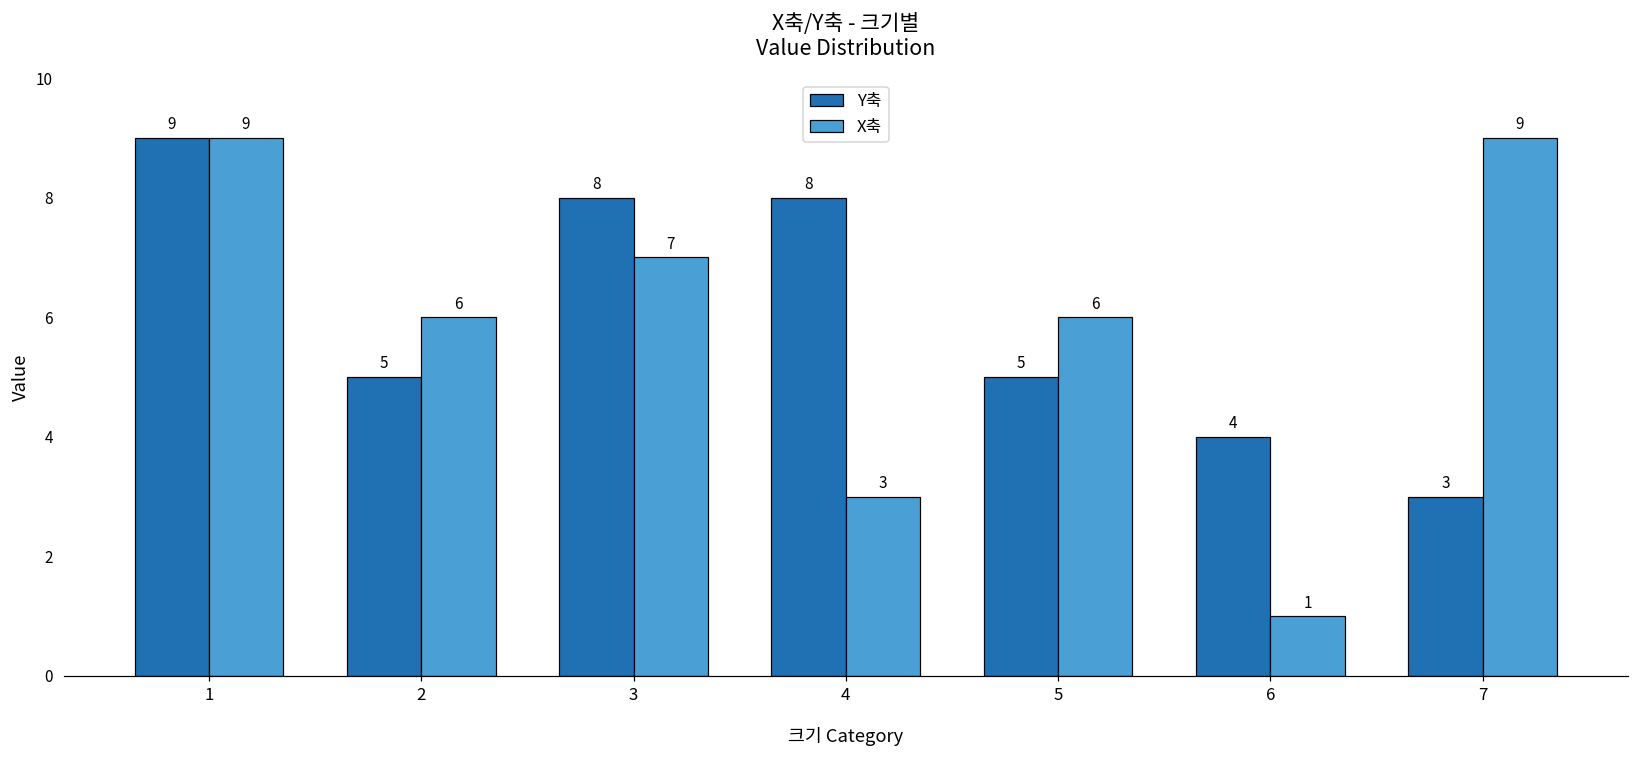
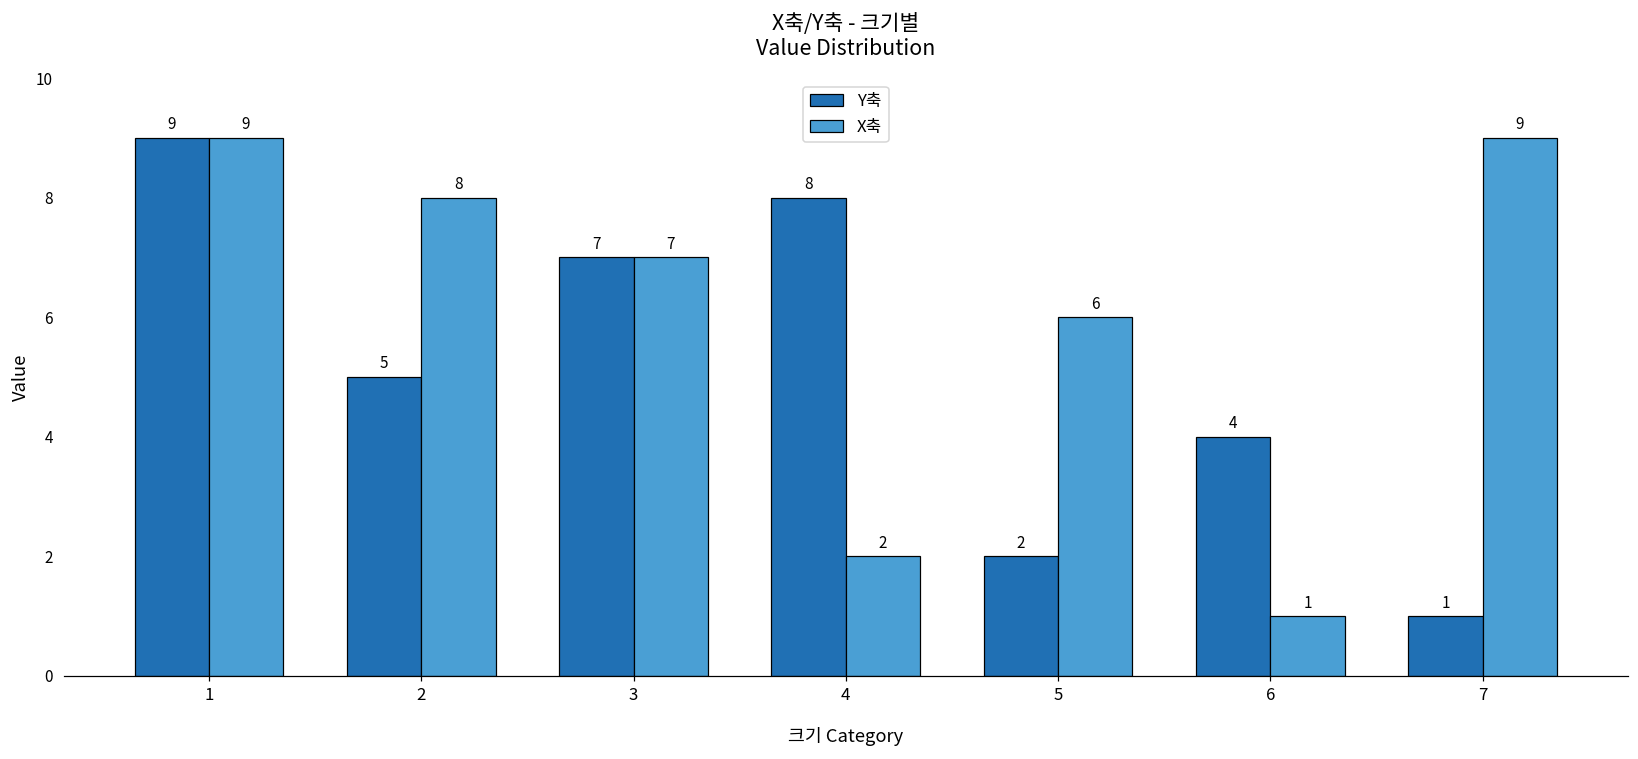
  {
    "Y축": {
      "1": 9,
      "2": 5,
-     "3": 8,
+     "3": 7,
      "4": 8,
-     "5": 5,
+     "5": 2,
      "6": 4,
-     "7": 3
+     "7": 1
    },
    "X축": {
      "1": 9,
-     "2": 6,
+     "2": 8,
      "3": 7,
-     "4": 3,
+     "4": 2,
      "5": 6,
      "6": 1,
      "7": 9
    }
  }
